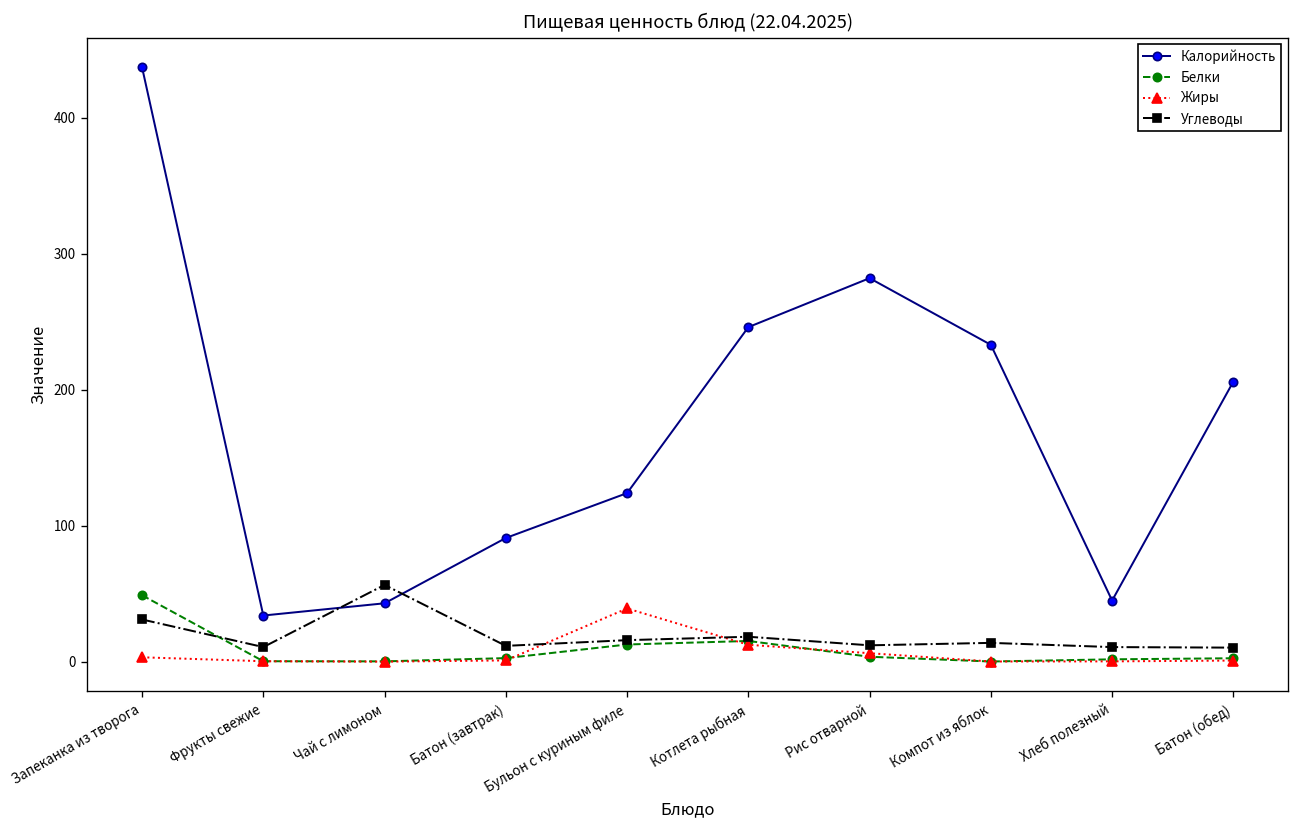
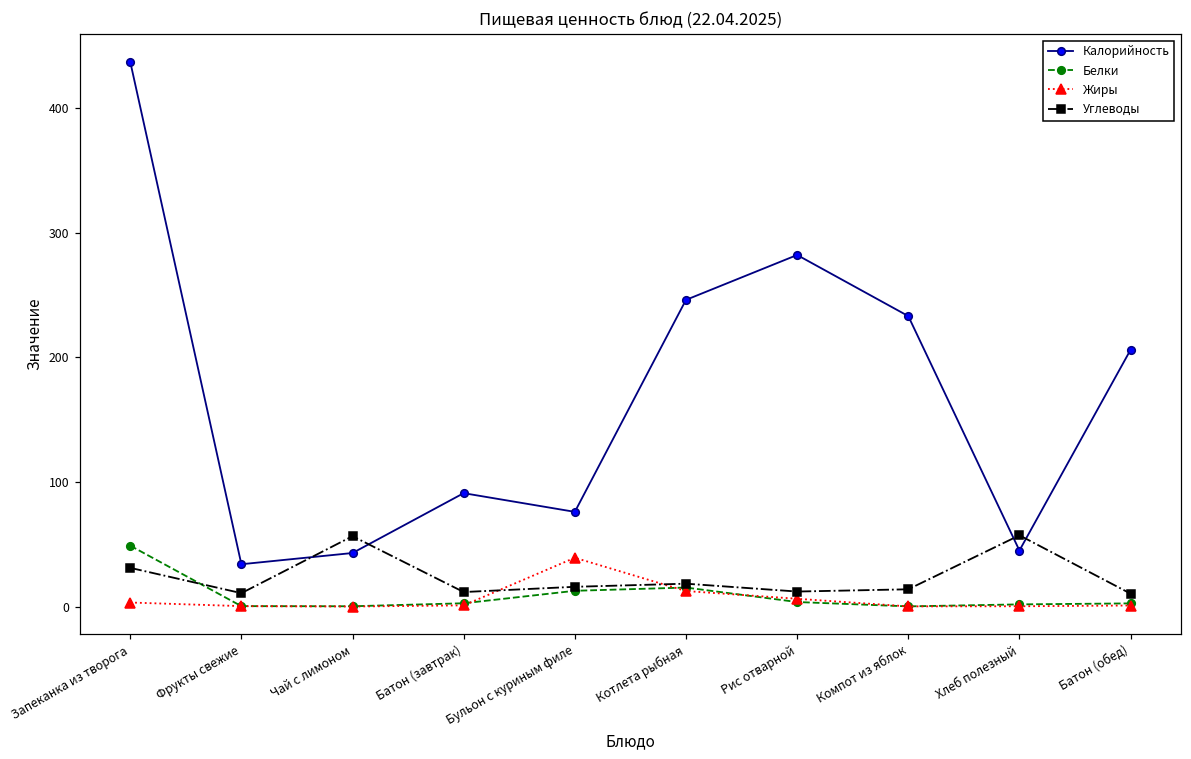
  {
    "Калорийность": {
      "Запеканка из творога": 437,
      "Фрукты свежие": 34,
      "Чай с лимоном": 43,
      "Батон (завтрак)": 91,
-     "Бульон с куриным филе": 124,
+     "Бульон с куриным филе": 76,
      "Котлета рыбная": 246,
      "Рис отварной": 282,
      "Компот из яблок": 233,
      "Хлеб полезный": 45,
      "Батон (обед)": 206
    },
    "Белки": {
      "Запеканка из творога": 49,
      "Бульон с куриным филе": 13,
      "Котлета рыбная": 15,
      "Рис отварной": 4
    },
    "Жиры": {
      "Запеканка из творога": 3,
      "Бульон с куриным филе": 39,
      "Котлета рыбная": 13,
      "Рис отварной": 6
    },
    "Углеводы": {
      "Запеканка из творога": 31,
      "Фрукты свежие": 11,
      "Чай с лимоном": 57,
      "Батон (завтрак)": 12,
      "Бульон с куриным филе": 16,
      "Котлета рыбная": 18,
      "Рис отварной": 12,
      "Компот из яблок": 14,
-     "Хлеб полезный": 11,
+     "Хлеб полезный": 57,
      "Батон (обед)": 10
    }
  }
